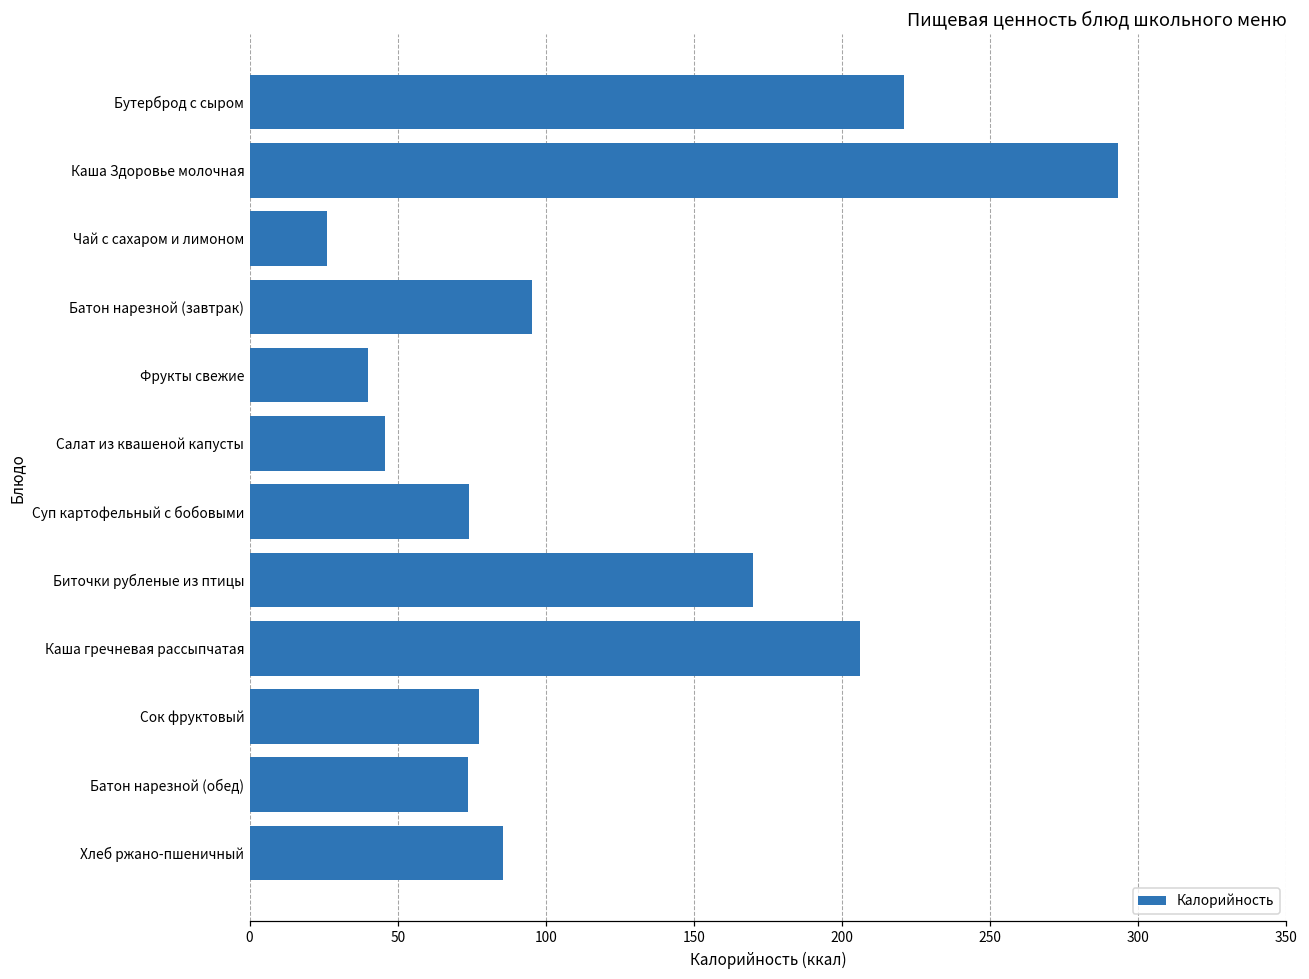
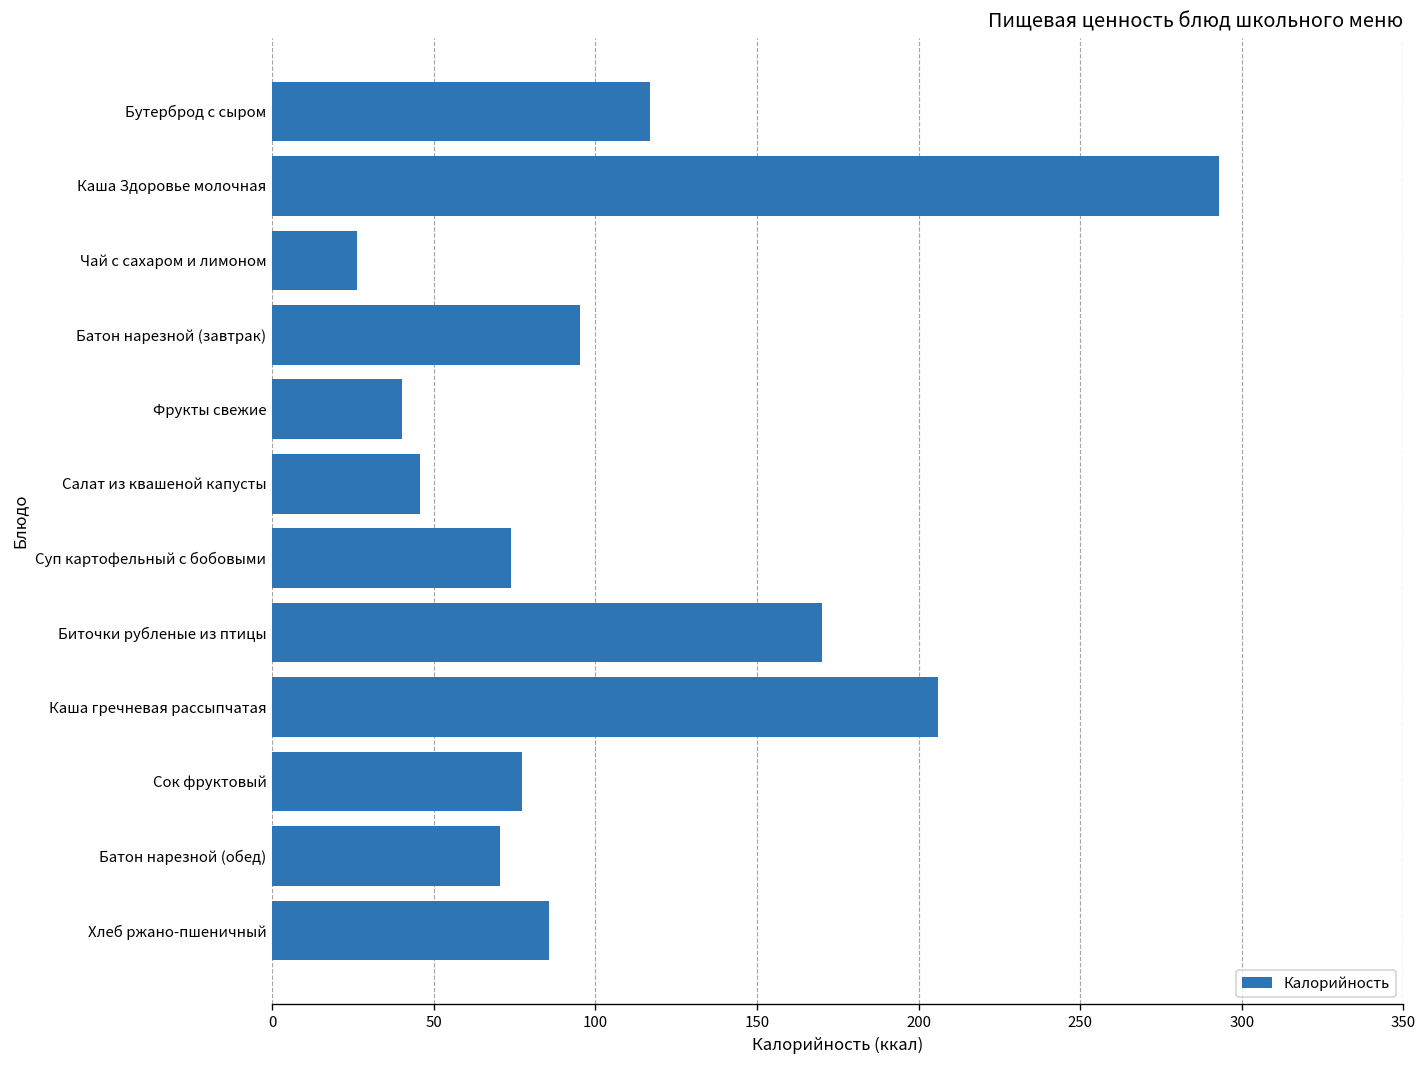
  {
-   "Бутерброд с сыром": 221,
+   "Бутерброд с сыром": 117,
    "Каша Здоровье молочная": 293,
    "Чай с сахаром и лимоном": 26,
    "Батон нарезной (завтрак)": 95,
    "Фрукты свежие": 40,
    "Салат из квашеной капусты": 46,
    "Суп картофельный с бобовыми": 74,
    "Биточки рубленые из птицы": 170,
    "Каша гречневая рассыпчатая": 206,
    "Сок фруктовый": 77,
-   "Батон нарезной (обед)": 74,
+   "Батон нарезной (обед)": 70,
    "Хлеб ржано-пшеничный": 86
  }
